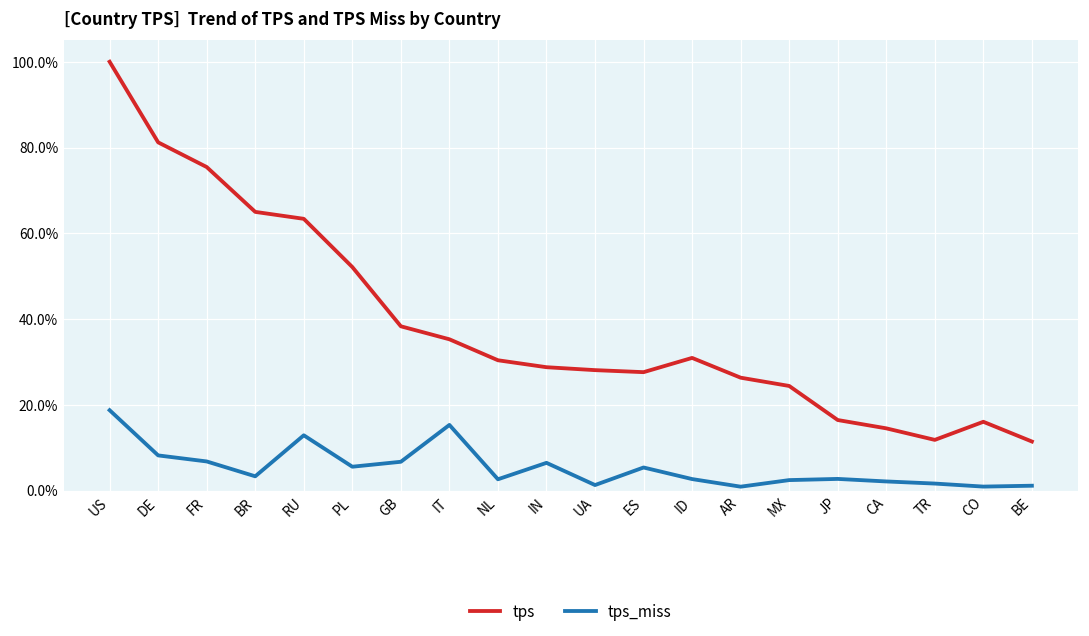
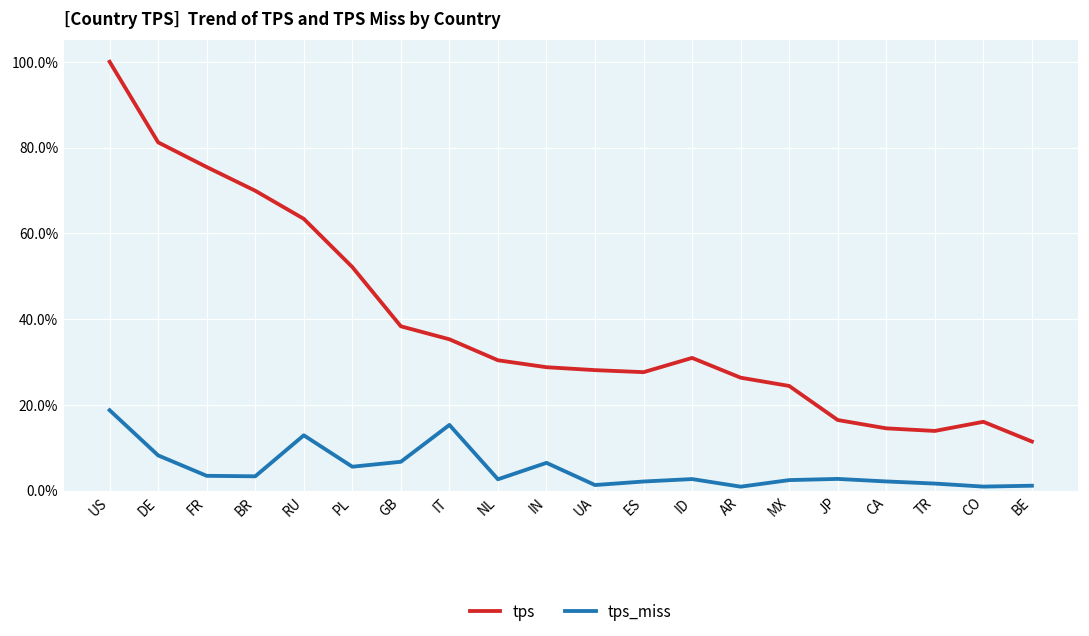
  {
    "tps": {
      "US": "100%",
      "DE": "81%",
      "FR": "75%",
-     "BR": "65%",
+     "BR": "70%",
      "RU": "63%",
      "PL": "52%",
      "GB": "38%",
      "IT": "35%",
      "NL": "30%",
      "IN": "29%",
      "UA": "28%",
      "ES": "28%",
      "ID": "31%",
      "AR": "26%",
      "MX": "24%",
      "JP": "16%",
      "CA": "15%",
-     "TR": "12%",
+     "TR": "14%",
      "CO": "16%",
      "BE": "11%"
    },
    "tps_miss": {
      "US": "19%",
      "DE": "8%",
-     "FR": "7%",
+     "FR": "3%",
      "BR": "3%",
      "RU": "13%",
      "PL": "6%",
      "GB": "7%",
      "IT": "15%",
      "NL": "3%",
      "IN": "6%",
      "UA": "1%",
-     "ES": "5%",
+     "ES": "2%",
      "ID": "3%",
      "AR": "1%",
      "MX": "2%",
      "JP": "3%",
      "CA": "2%",
      "TR": "2%",
      "CO": "1%",
      "BE": "1%"
    }
  }
